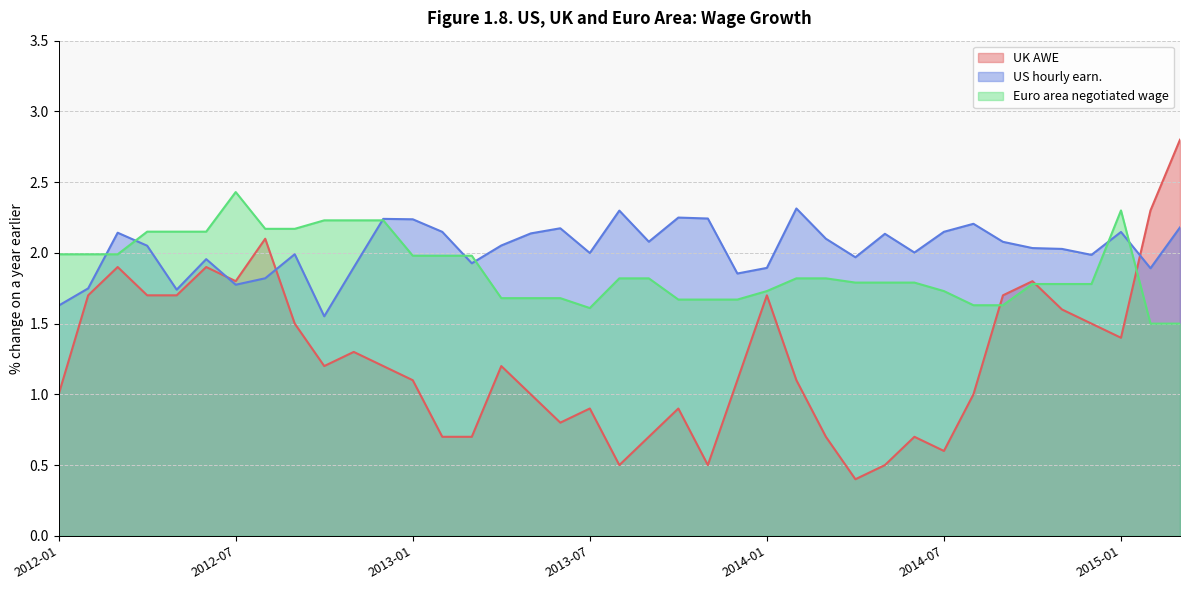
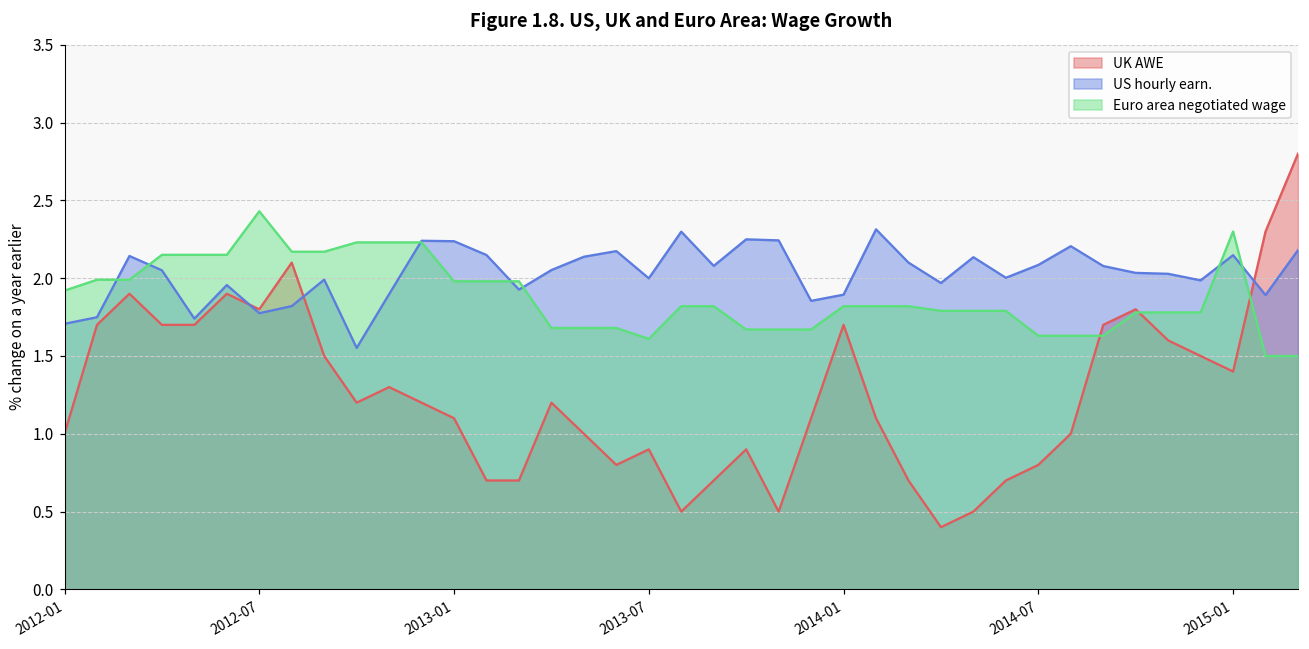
  {
    "UK AWE": {
      "2012-01": 1.0,
      "2012-07": 1.8,
      "2013-01": 1.1,
      "2013-07": 0.9,
      "2014-01": 1.7,
-     "2014-07": 0.6,
+     "2014-07": 0.8,
      "2015-01": 1.4
    },
    "US hourly earn.": {
-     "2012-01": 1.63,
+     "2012-01": 1.71,
      "2012-07": 1.77,
      "2013-01": 2.24,
      "2013-07": 2.00,
      "2014-01": 1.89,
-     "2014-07": 2.15,
+     "2014-07": 2.09,
      "2015-01": 2.15
    },
    "Euro area negotiated wage": {
-     "2012-01": 1.99,
+     "2012-01": 1.92,
      "2012-07": 2.43,
      "2013-01": 1.98,
      "2013-07": 1.61,
-     "2014-01": 1.73,
-     "2014-07": 1.73,
+     "2014-01": 1.82,
+     "2014-07": 1.63,
      "2015-01": 2.30
    }
  }
